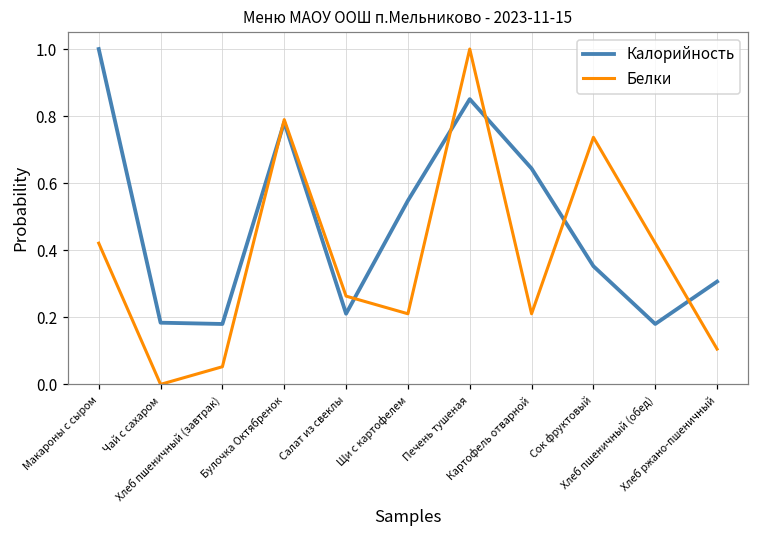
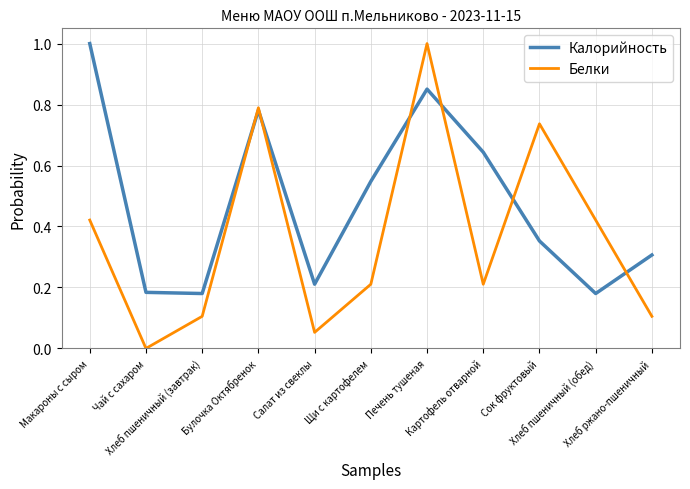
  {
    "Калорийность": {
      "Макароны с сыром": 1.00,
      "Чай с сахаром": 0.18,
      "Хлеб пшеничный (завтрак)": 0.18,
      "Салат из свеклы": 0.21,
      "Щи с картофелем": 0.55,
      "Печень тушеная": 0.85,
      "Картофель отварной": 0.64,
      "Сок фруктовый": 0.35,
      "Хлеб пшеничный (обед)": 0.18,
      "Хлеб ржано-пшеничный": 0.31
    },
    "Белки": {
      "Макароны с сыром": 0.42,
      "Чай с сахаром": 0.00,
-     "Хлеб пшеничный (завтрак)": 0.05,
-     "Салат из свеклы": 0.26,
+     "Хлеб пшеничный (завтрак)": 0.11,
+     "Салат из свеклы": 0.05,
      "Щи с картофелем": 0.21,
      "Печень тушеная": 1.00,
      "Картофель отварной": 0.21,
      "Сок фруктовый": 0.74,
      "Хлеб пшеничный (обед)": 0.42,
      "Хлеб ржано-пшеничный": 0.11
    }
  }
